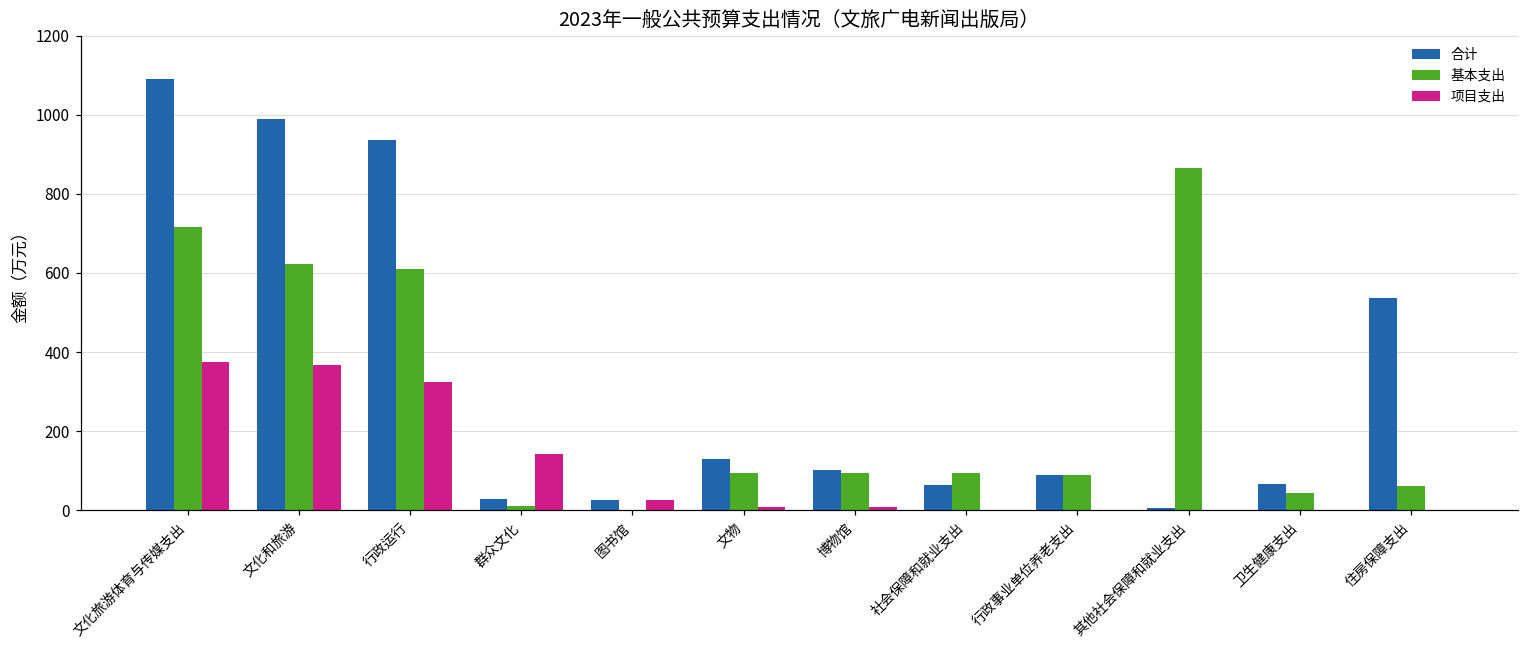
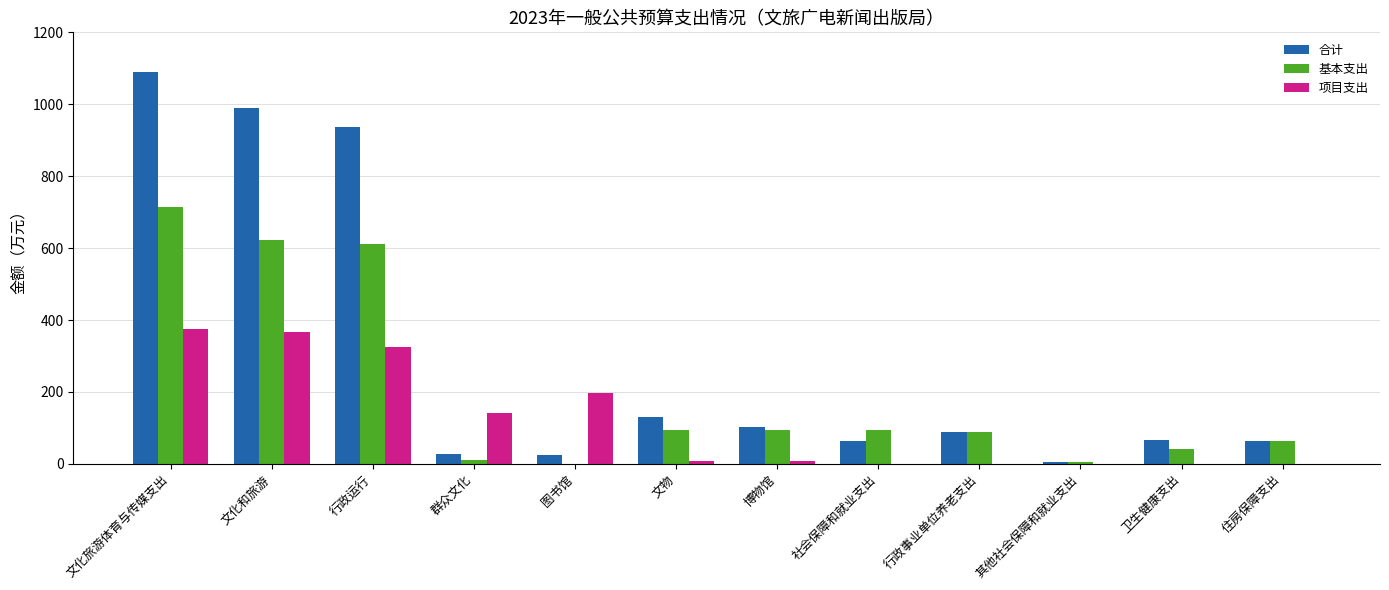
  {
    "合计": {
      "文化旅游体育与传媒支出": 1090,
      "文化和旅游": 990,
      "行政运行": 940,
      "群众文化": 30,
      "图书馆": 30,
      "文物": 130,
      "博物馆": 100,
      "社会保障和就业支出": 60,
      "行政事业单位养老支出": 90,
      "卫生健康支出": 70,
-     "住房保障支出": 540
+     "住房保障支出": 60
    },
    "基本支出": {
      "文化旅游体育与传媒支出": 720,
      "文化和旅游": 620,
      "行政运行": 610,
      "群众文化": 10,
      "图书馆": 0,
      "文物": 90,
      "博物馆": 90,
      "社会保障和就业支出": 90,
      "行政事业单位养老支出": 90,
-     "其他社会保障和就业支出": 870,
+     "其他社会保障和就业支出": 10,
      "卫生健康支出": 40,
      "住房保障支出": 60
    },
    "项目支出": {
      "文化旅游体育与传媒支出": 380,
      "文化和旅游": 370,
      "行政运行": 330,
      "群众文化": 140,
-     "图书馆": 30,
+     "图书馆": 200,
      "文物": 10,
      "博物馆": 10,
      "社会保障和就业支出": 0,
      "行政事业单位养老支出": 0,
      "其他社会保障和就业支出": 0,
      "卫生健康支出": 0,
      "住房保障支出": 0
    }
  }
